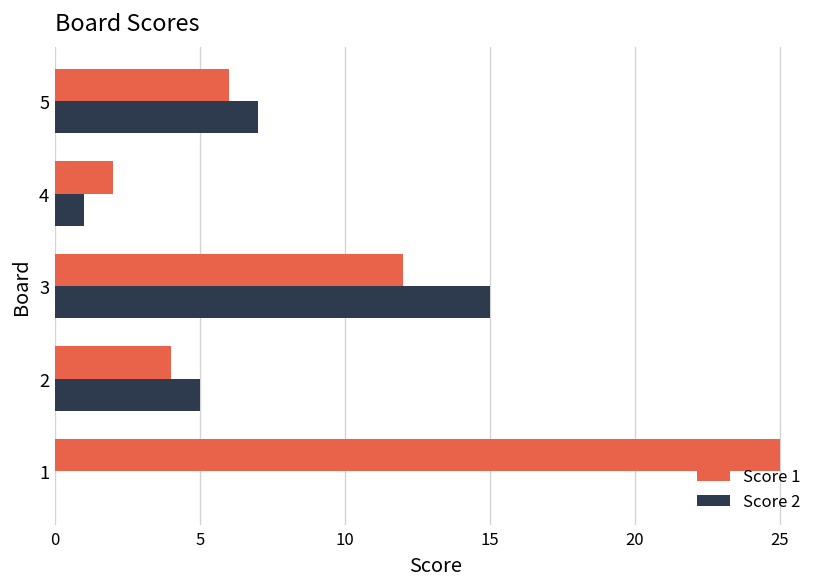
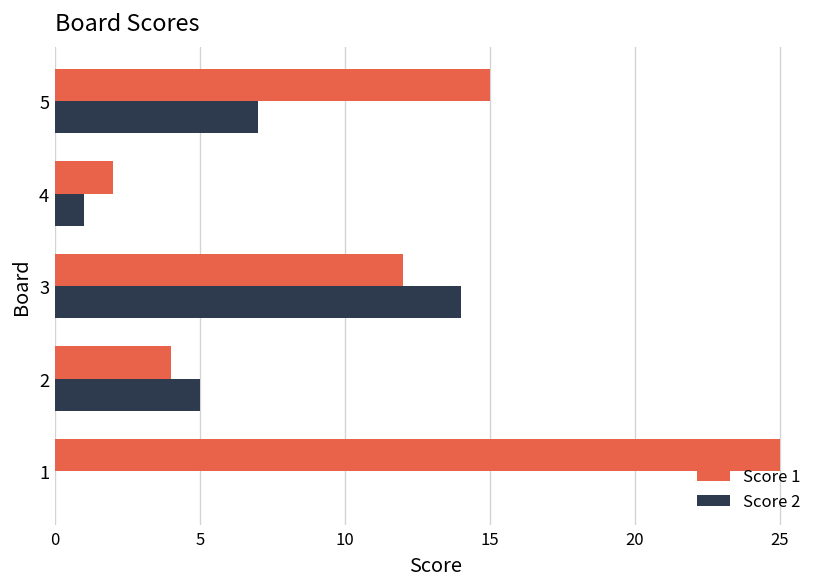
  {
    "Score 1": {
-     "5": 6,
+     "5": 15,
      "4": 2,
      "3": 12,
      "2": 4,
      "1": 25
    },
    "Score 2": {
      "5": 7,
      "4": 1,
-     "3": 15,
+     "3": 14,
      "2": 5,
      "1": 0
    }
  }
